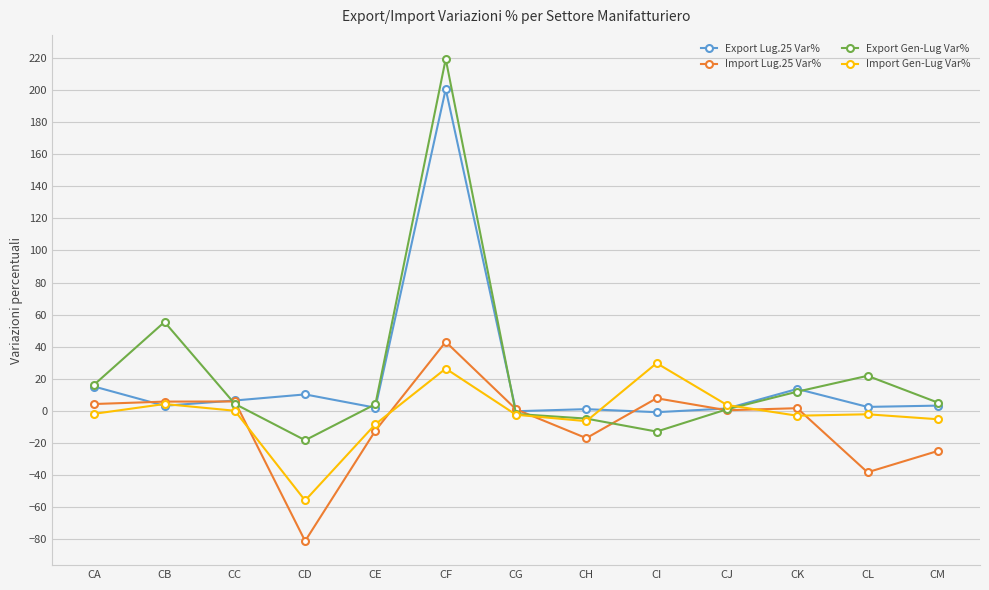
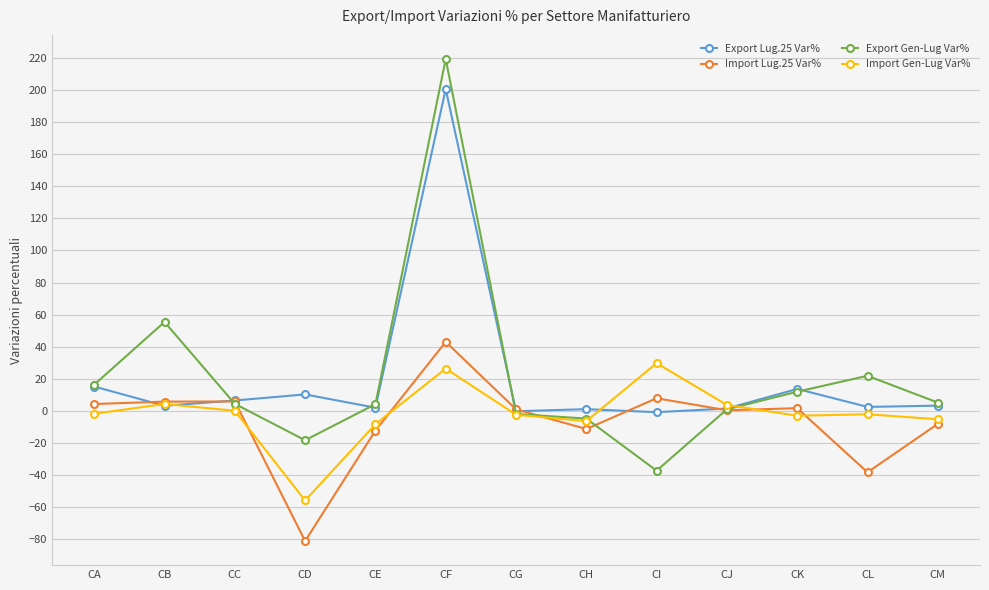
  {
    "Export Lug.25 Var%": {
      "CD": 10,
      "CE": 2,
      "CF": 201,
      "CH": 1,
      "CI": -1,
      "CK": 14,
      "CL": 2,
      "CM": 3
    },
    "Import Lug.25 Var%": {
      "CA": 4,
      "CD": -81,
      "CE": -12,
      "CF": 43,
-     "CH": -17,
+     "CH": -11,
      "CI": 8,
      "CK": 2,
      "CL": -38,
-     "CM": -25
+     "CM": -8
    },
    "Export Gen-Lug Var%": {
      "CB": 55,
      "CD": -18,
      "CE": 4,
      "CF": 220,
      "CH": -5,
-     "CI": -13,
+     "CI": -37,
      "CK": 12,
      "CL": 22,
      "CM": 5
    },
    "Import Gen-Lug Var%": {
      "CA": -2,
      "CC": 0,
      "CD": -56,
      "CE": -8,
      "CF": 26,
      "CH": -7,
      "CI": 30,
      "CJ": 4,
      "CK": -3,
      "CL": -2,
      "CM": -5
    }
  }
